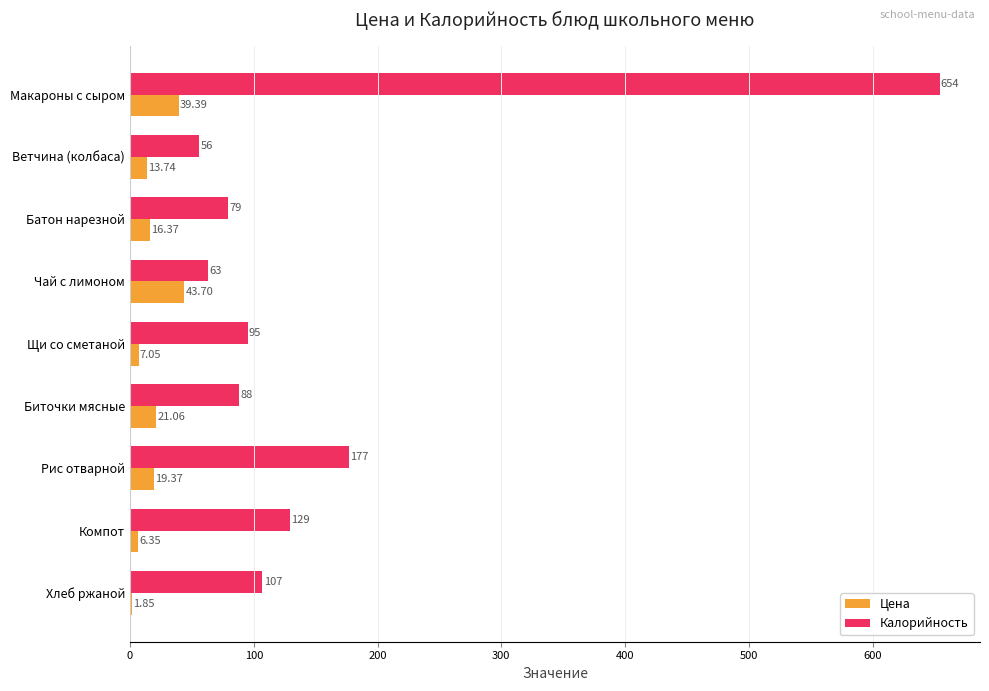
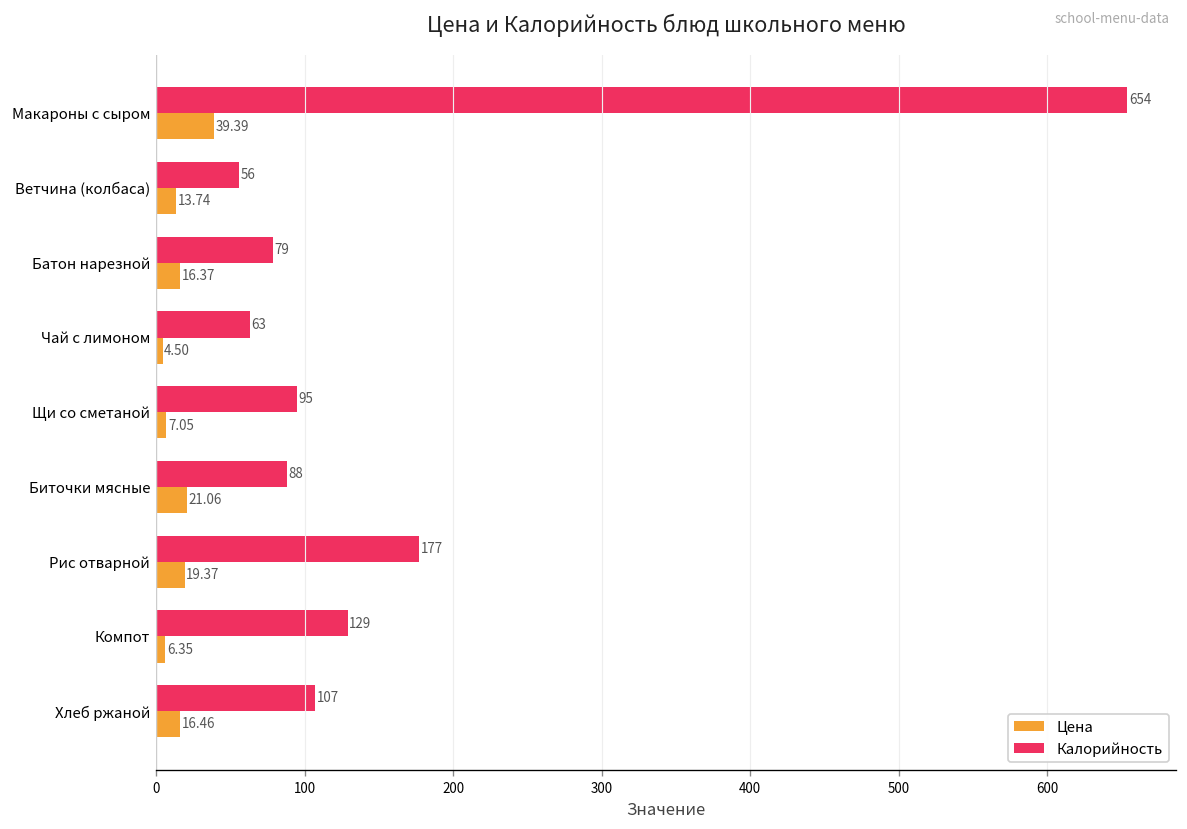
  {
    "Цена": {
      "Макароны с сыром": 39.39,
      "Ветчина (колбаса)": 13.74,
      "Батон нарезной": 16.37,
-     "Чай с лимоном": 43.70,
+     "Чай с лимоном": 4.50,
      "Щи со сметаной": 7.05,
      "Биточки мясные": 21.06,
      "Рис отварной": 19.37,
      "Компот": 6.35,
-     "Хлеб ржаной": 1.85
+     "Хлеб ржаной": 16.46
    },
    "Калорийность": {
      "Макароны с сыром": 654,
      "Ветчина (колбаса)": 56,
      "Батон нарезной": 79,
      "Чай с лимоном": 63,
      "Щи со сметаной": 95,
      "Биточки мясные": 88,
      "Рис отварной": 177,
      "Компот": 129,
      "Хлеб ржаной": 107
    }
  }
